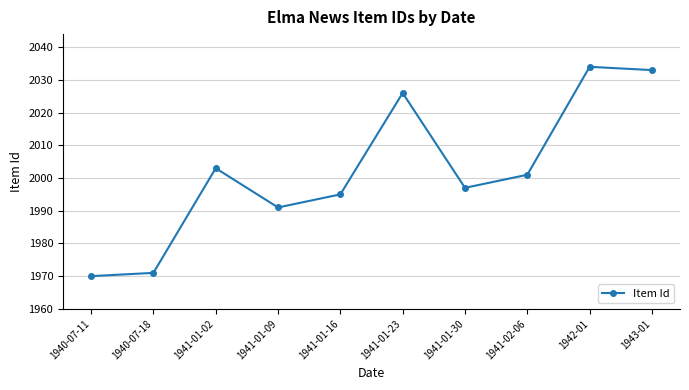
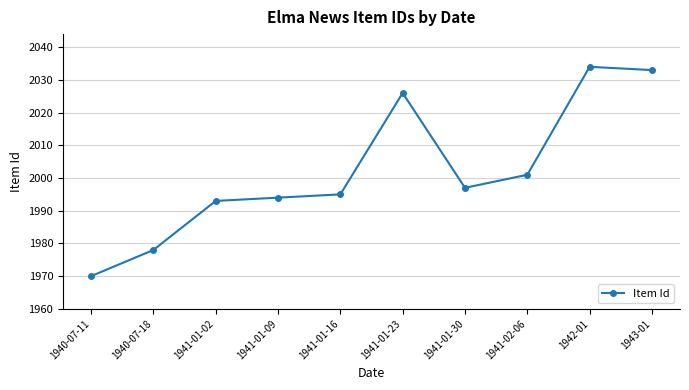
  {
    "1940-07-11": 1970,
-   "1940-07-18": 1971,
-   "1941-01-02": 2003,
-   "1941-01-09": 1991,
+   "1940-07-18": 1978,
+   "1941-01-02": 1993,
+   "1941-01-09": 1994,
    "1941-01-16": 1995,
    "1941-01-23": 2026,
    "1941-01-30": 1997,
    "1941-02-06": 2001,
    "1942-01": 2034,
    "1943-01": 2033
  }
